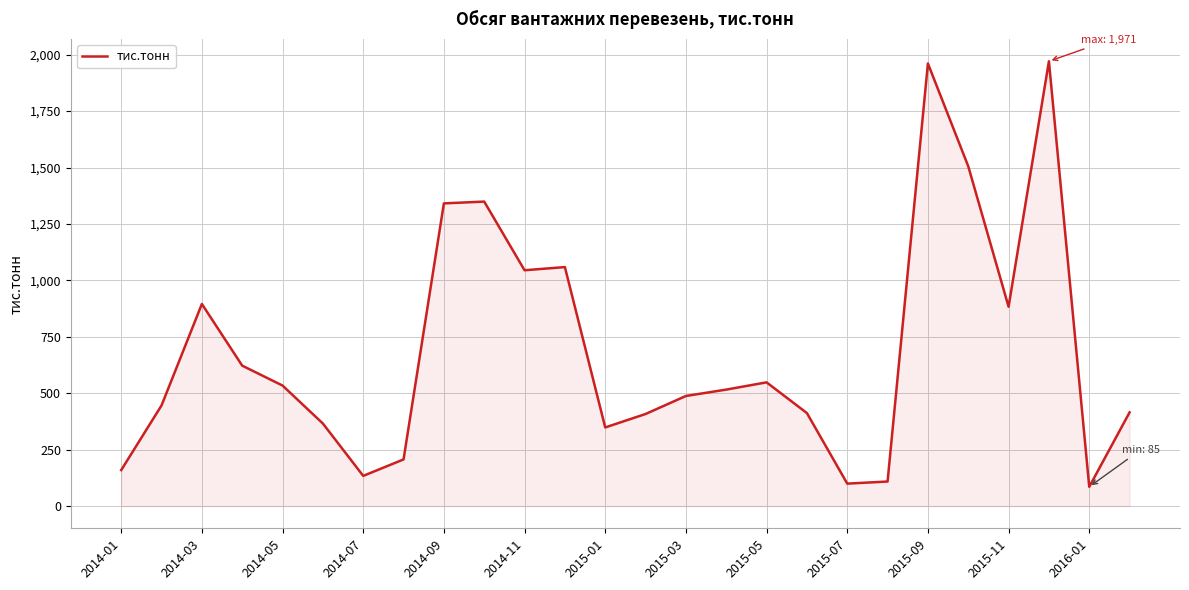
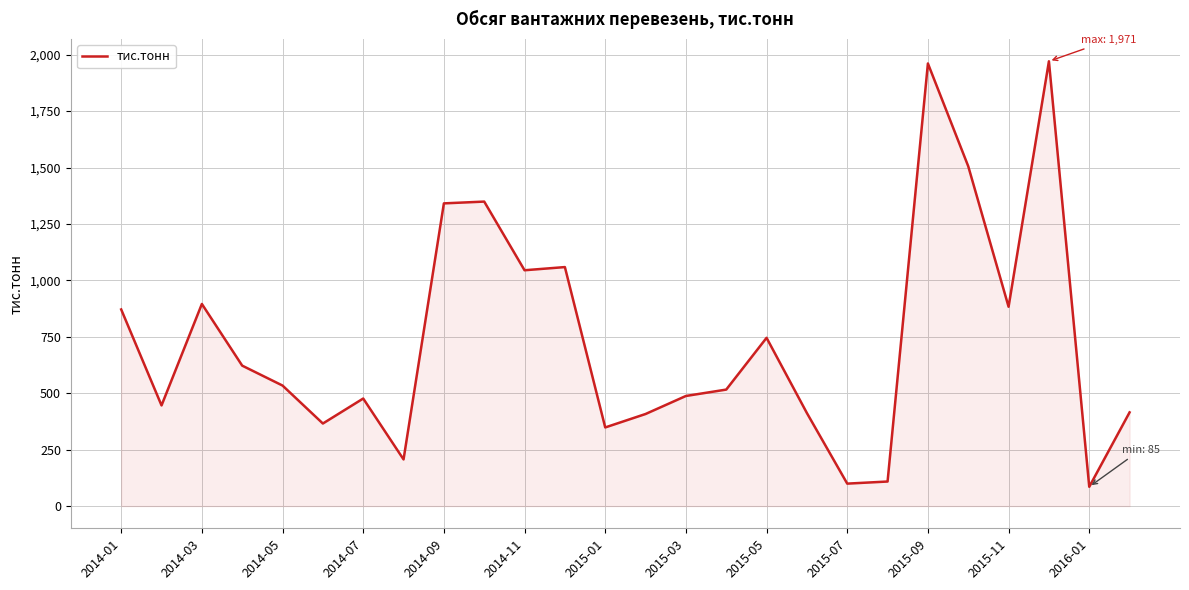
  {
-   "2014-01": "160",
+   "2014-01": "870",
    "2014-03": "900",
    "2014-05": "530",
-   "2014-07": "130",
+   "2014-07": "480",
    "2014-09": "1,340",
    "2014-11": "1,040",
    "2015-01": "350",
    "2015-03": "490",
-   "2015-05": "550",
+   "2015-05": "750",
    "2015-07": "100",
    "2015-09": "1,960",
    "2015-11": "880"
  }
